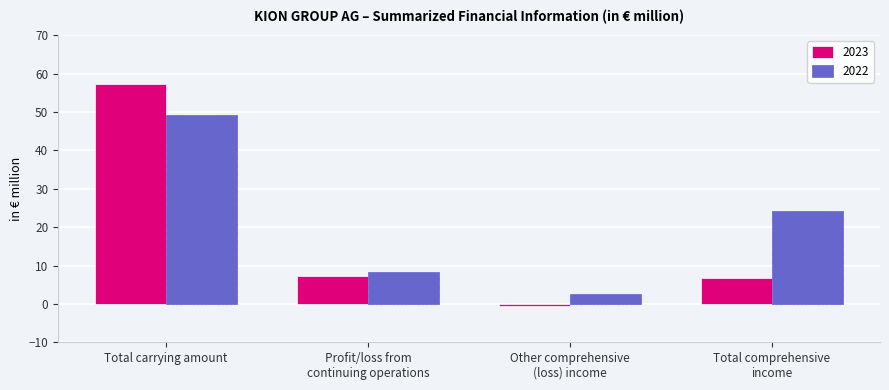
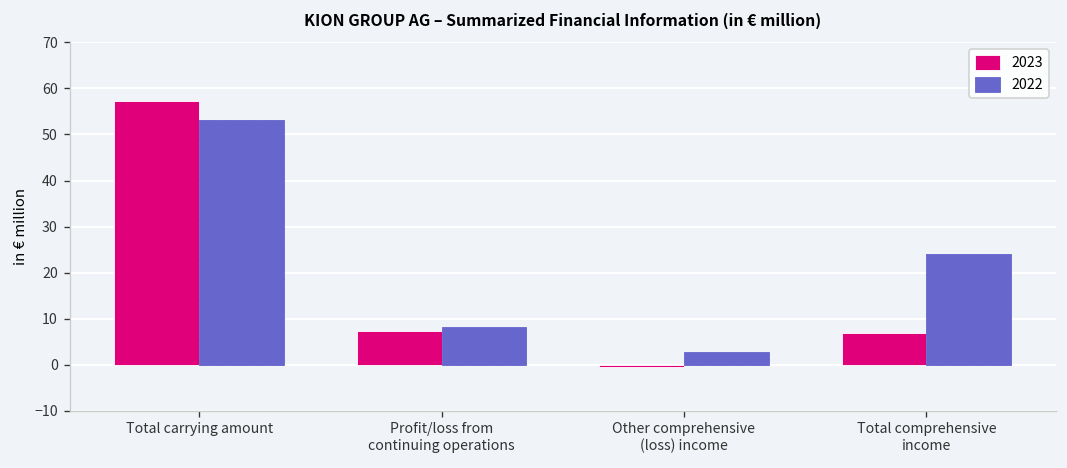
  {
    "2023": {
      "Total carrying amount": 57,
      "Profit/loss from continuing operations": 7,
      "Total comprehensive income": 7
    },
    "2022": {
-     "Total carrying amount": 49,
+     "Total carrying amount": 53,
      "Profit/loss from continuing operations": 8,
      "Other comprehensive (loss) income": 3,
      "Total comprehensive income": 24
    }
  }
